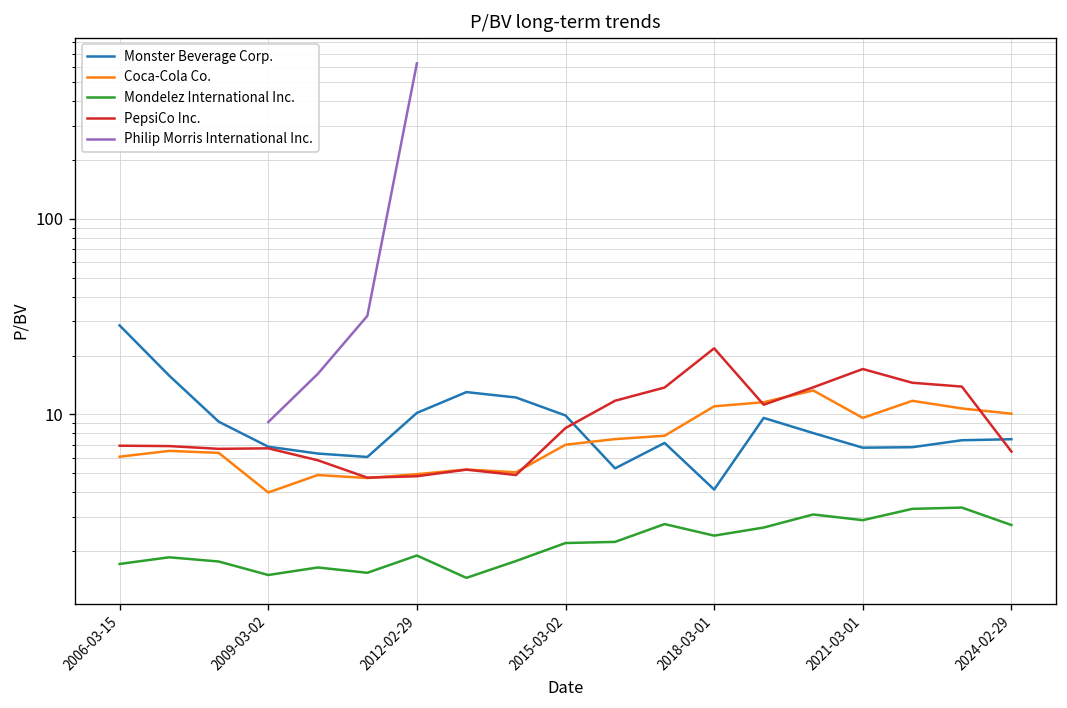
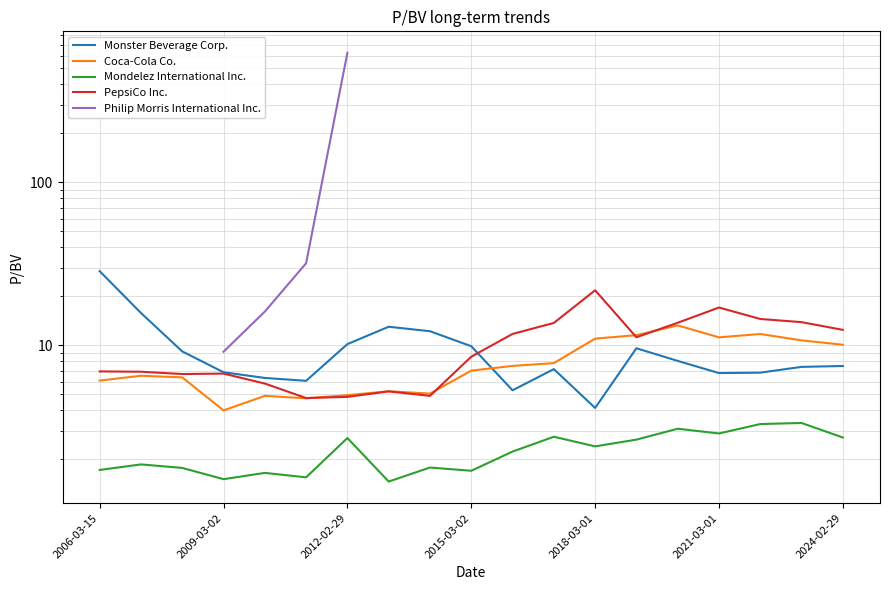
  {
    "Monster Beverage Corp.": {
      "2006-03-15": 29,
      "2012-02-29": 10,
      "2015-03-02": 10,
      "2018-03-01": 4.1,
      "2021-03-01": 6.8,
      "2024-02-29": 7
    },
    "Coca-Cola Co.": {
      "2006-03-15": 6,
      "2009-03-02": 4,
      "2015-03-02": 7,
      "2018-03-01": 11,
-     "2021-03-01": 10,
+     "2021-03-01": 11,
      "2024-02-29": 10
    },
    "Mondelez International Inc.": {
      "2006-03-15": 1.7,
      "2009-03-02": 1.5,
-     "2012-02-29": 1.9,
-     "2015-03-02": 2.2,
+     "2012-02-29": 2.7,
+     "2015-03-02": 1.7,
      "2018-03-01": 2.4,
      "2021-03-01": 2.9,
      "2024-02-29": 2.7
    },
    "PepsiCo Inc.": {
      "2006-03-15": 6.9,
      "2015-03-02": 9,
      "2018-03-01": 22,
      "2021-03-01": 17,
-     "2024-02-29": 6.5
+     "2024-02-29": 12
    },
    "Philip Morris International Inc.": {
      "2009-03-02": 9,
      "2012-02-29": 620
    }
  }
